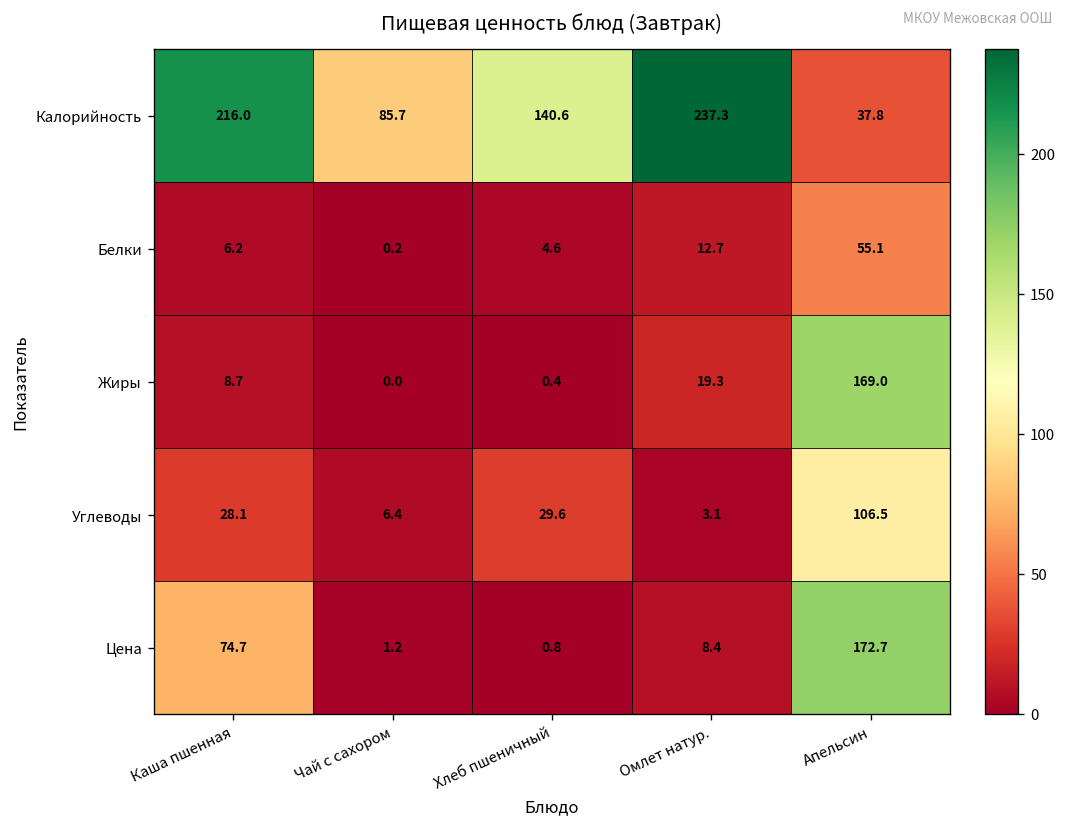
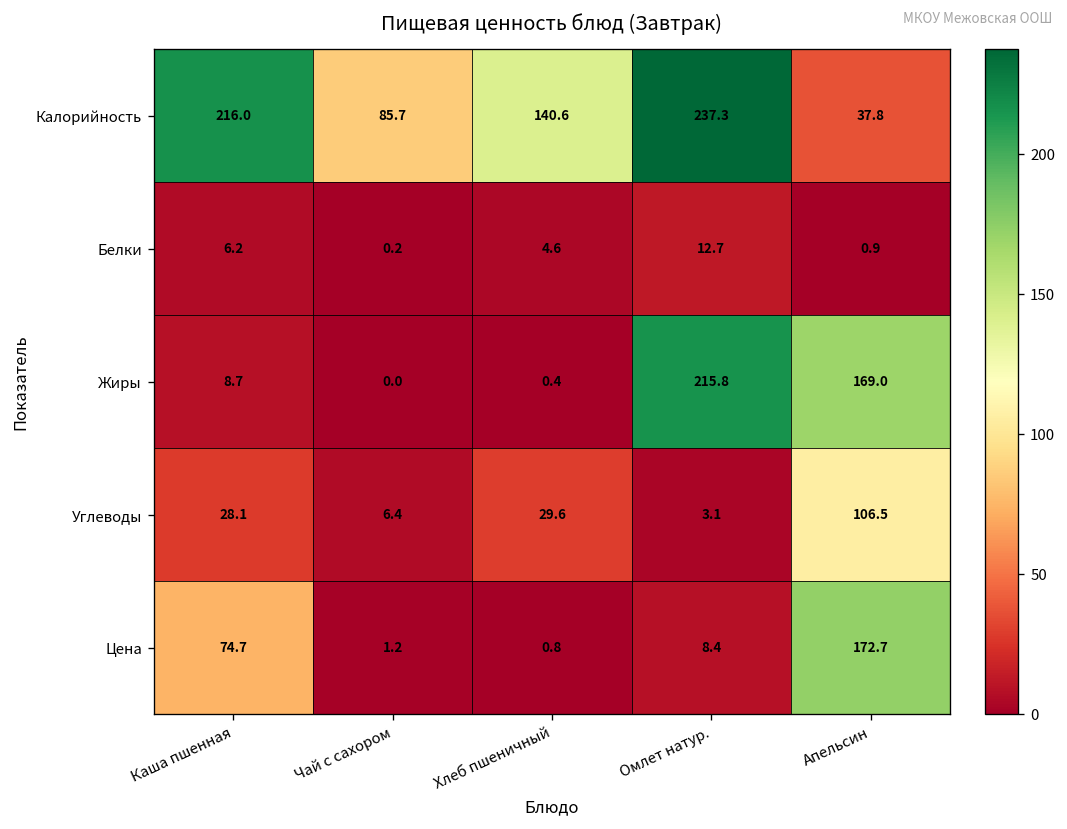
  {
    "Калорийность": {
      "Каша пшенная": 216.0,
      "Чай с сахором": 85.7,
      "Хлеб пшеничный": 140.6,
      "Омлет натур.": 237.3,
      "Апельсин": 37.8
    },
    "Белки": {
      "Каша пшенная": 6.2,
      "Чай с сахором": 0.2,
      "Хлеб пшеничный": 4.6,
      "Омлет натур.": 12.7,
-     "Апельсин": 55.1
+     "Апельсин": 0.9
    },
    "Жиры": {
      "Каша пшенная": 8.7,
      "Чай с сахором": 0.0,
      "Хлеб пшеничный": 0.4,
-     "Омлет натур.": 19.3,
+     "Омлет натур.": 215.8,
      "Апельсин": 169.0
    },
    "Углеводы": {
      "Каша пшенная": 28.1,
      "Чай с сахором": 6.4,
      "Хлеб пшеничный": 29.6,
      "Омлет натур.": 3.1,
      "Апельсин": 106.5
    },
    "Цена": {
      "Каша пшенная": 74.7,
      "Чай с сахором": 1.2,
      "Хлеб пшеничный": 0.8,
      "Омлет натур.": 8.4,
      "Апельсин": 172.7
    }
  }
